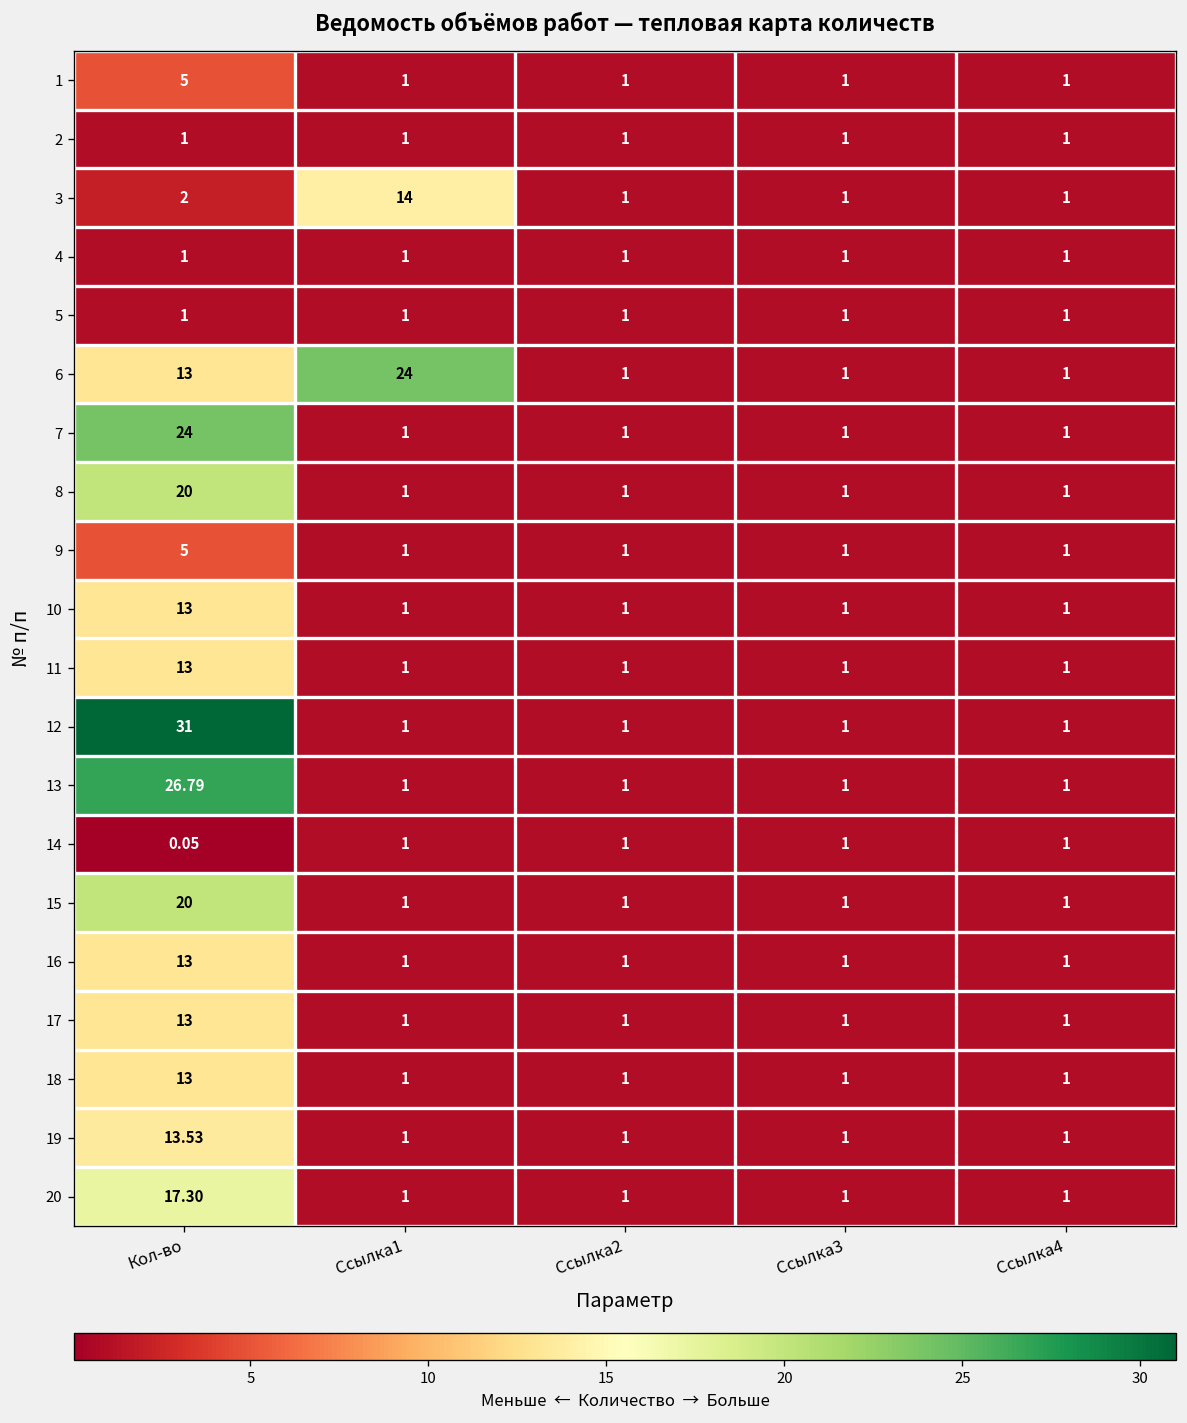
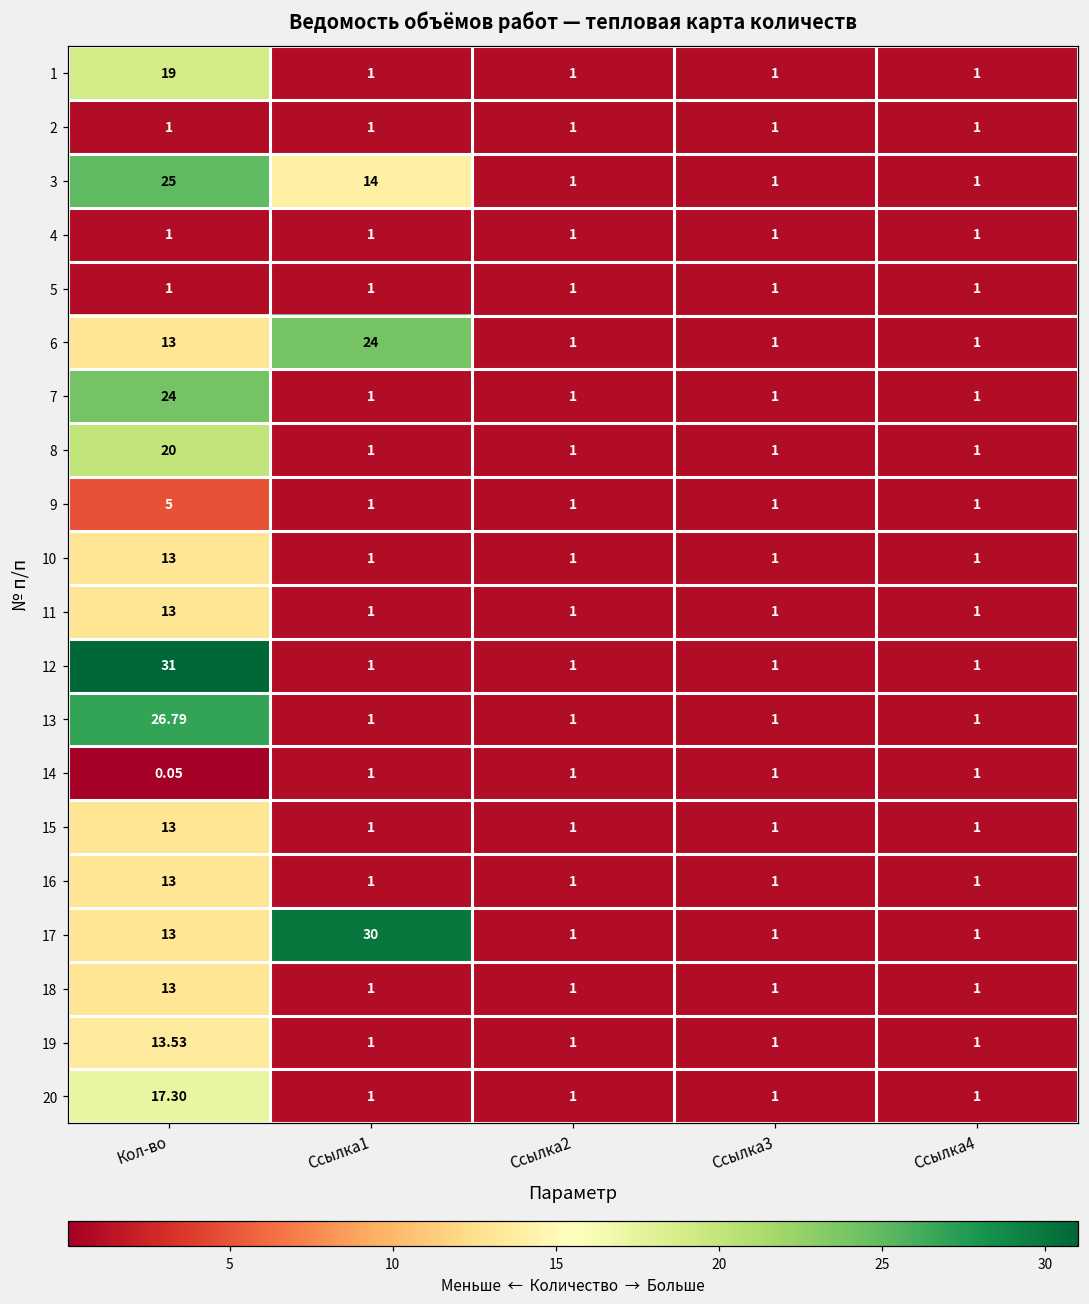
  {
    "1": {
-     "Кол-во": 5,
+     "Кол-во": 19,
      "Ссылка1": 1,
      "Ссылка2": 1,
      "Ссылка3": 1,
      "Ссылка4": 1
    },
    "2": {
      "Кол-во": 1,
      "Ссылка1": 1,
      "Ссылка2": 1,
      "Ссылка3": 1,
      "Ссылка4": 1
    },
    "3": {
-     "Кол-во": 2,
+     "Кол-во": 25,
      "Ссылка1": 14,
      "Ссылка2": 1,
      "Ссылка3": 1,
      "Ссылка4": 1
    },
    "4": {
      "Кол-во": 1,
      "Ссылка1": 1,
      "Ссылка2": 1,
      "Ссылка3": 1,
      "Ссылка4": 1
    },
    "5": {
      "Кол-во": 1,
      "Ссылка1": 1,
      "Ссылка2": 1,
      "Ссылка3": 1,
      "Ссылка4": 1
    },
    "6": {
      "Кол-во": 13,
      "Ссылка1": 24,
      "Ссылка2": 1,
      "Ссылка3": 1,
      "Ссылка4": 1
    },
    "7": {
      "Кол-во": 24,
      "Ссылка1": 1,
      "Ссылка2": 1,
      "Ссылка3": 1,
      "Ссылка4": 1
    },
    "8": {
      "Кол-во": 20,
      "Ссылка1": 1,
      "Ссылка2": 1,
      "Ссылка3": 1,
      "Ссылка4": 1
    },
    "9": {
      "Кол-во": 5,
      "Ссылка1": 1,
      "Ссылка2": 1,
      "Ссылка3": 1,
      "Ссылка4": 1
    },
    "10": {
      "Кол-во": 13,
      "Ссылка1": 1,
      "Ссылка2": 1,
      "Ссылка3": 1,
      "Ссылка4": 1
    },
    "11": {
      "Кол-во": 13,
      "Ссылка1": 1,
      "Ссылка2": 1,
      "Ссылка3": 1,
      "Ссылка4": 1
    },
    "12": {
      "Кол-во": 31,
      "Ссылка1": 1,
      "Ссылка2": 1,
      "Ссылка3": 1,
      "Ссылка4": 1
    },
    "13": {
      "Кол-во": 26.79,
      "Ссылка1": 1,
      "Ссылка2": 1,
      "Ссылка3": 1,
      "Ссылка4": 1
    },
    "14": {
      "Кол-во": 0.05,
      "Ссылка1": 1,
      "Ссылка2": 1,
      "Ссылка3": 1,
      "Ссылка4": 1
    },
    "15": {
-     "Кол-во": 20,
+     "Кол-во": 13,
      "Ссылка1": 1,
      "Ссылка2": 1,
      "Ссылка3": 1,
      "Ссылка4": 1
    },
    "16": {
      "Кол-во": 13,
      "Ссылка1": 1,
      "Ссылка2": 1,
      "Ссылка3": 1,
      "Ссылка4": 1
    },
    "17": {
      "Кол-во": 13,
-     "Ссылка1": 1,
+     "Ссылка1": 30,
      "Ссылка2": 1,
      "Ссылка3": 1,
      "Ссылка4": 1
    },
    "18": {
      "Кол-во": 13,
      "Ссылка1": 1,
      "Ссылка2": 1,
      "Ссылка3": 1,
      "Ссылка4": 1
    },
    "19": {
      "Кол-во": 13.53,
      "Ссылка1": 1,
      "Ссылка2": 1,
      "Ссылка3": 1,
      "Ссылка4": 1
    },
    "20": {
      "Кол-во": 17.30,
      "Ссылка1": 1,
      "Ссылка2": 1,
      "Ссылка3": 1,
      "Ссылка4": 1
    }
  }
